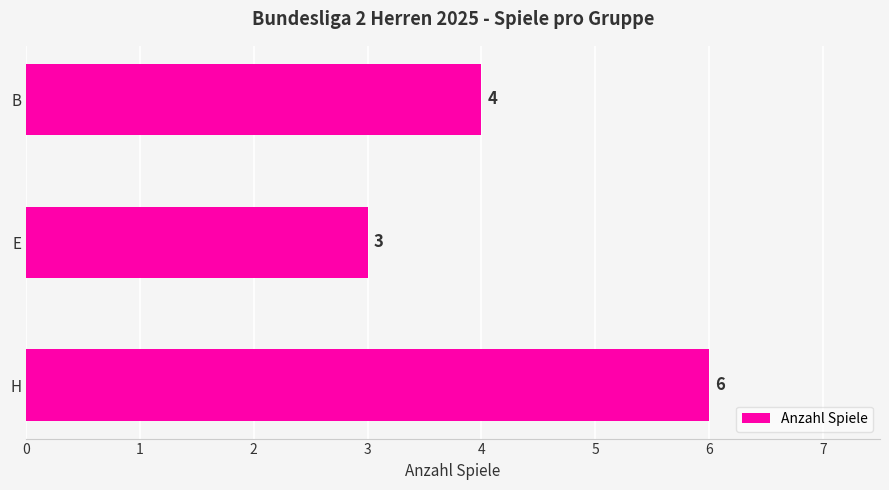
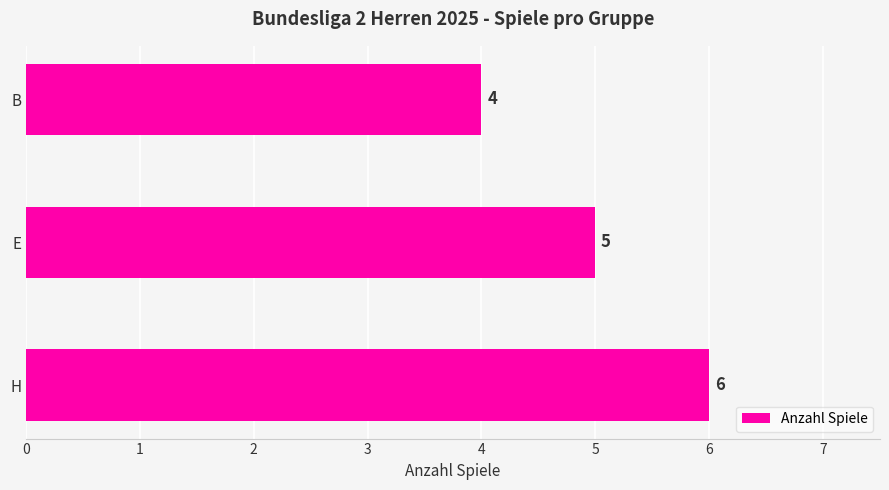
  {
    "B": 4,
-   "E": 3,
+   "E": 5,
    "H": 6
  }
